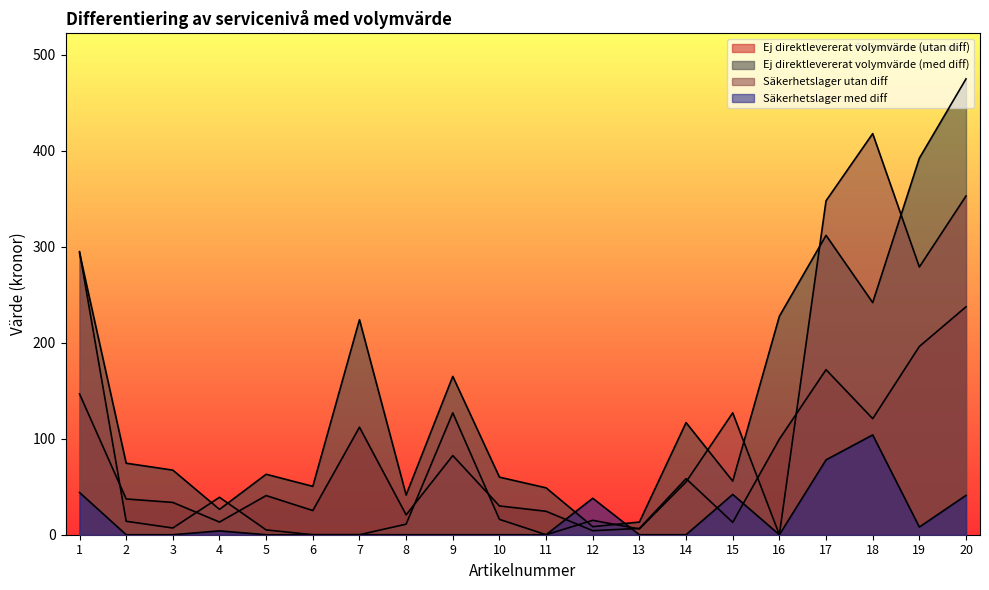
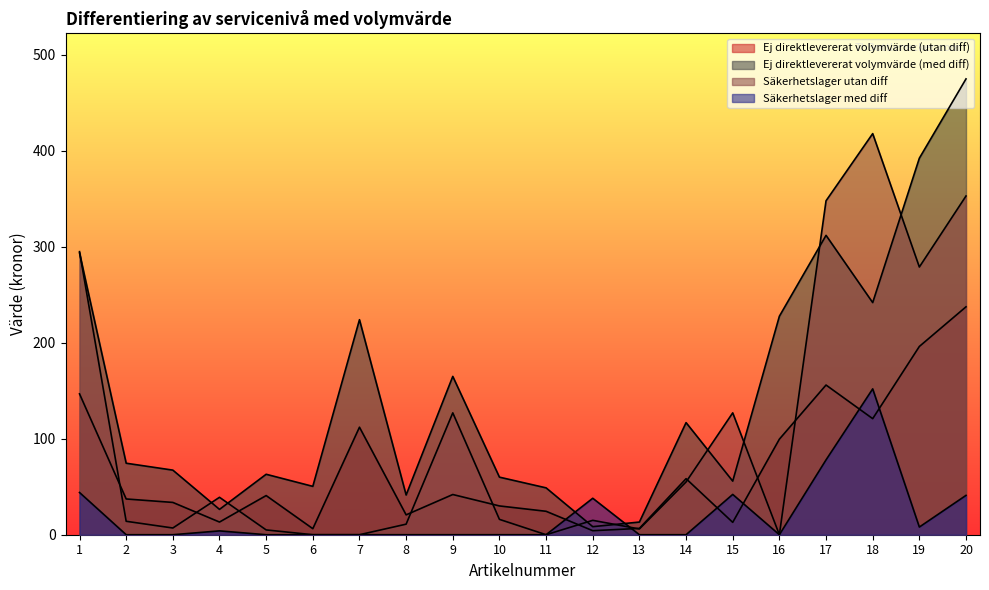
  {
    "Ej direktlevererat volymvärde (utan diff)": {
      "1": 150,
      "2": 40,
      "3": 30,
      "4": 10,
      "5": 40,
-     "6": 30,
+     "6": 10,
      "7": 110,
      "8": 20,
-     "9": 80,
+     "9": 40,
      "10": 30,
      "11": 20,
      "12": 0,
      "14": 60,
      "15": 10,
      "16": 100,
-     "17": 170,
+     "17": 160,
      "18": 120,
      "19": 200,
      "20": 240
    },
    "Säkerhetslager med diff": {
      "1": 40,
      "2": 0,
      "3": 0,
      "4": 0,
      "5": 0,
      "8": 0,
      "9": 0,
      "10": 0,
      "12": 40,
      "13": 0,
      "14": 0,
      "15": 40,
      "17": 80,
-     "18": 100,
+     "18": 150,
      "19": 10,
      "20": 40
    }
  }
